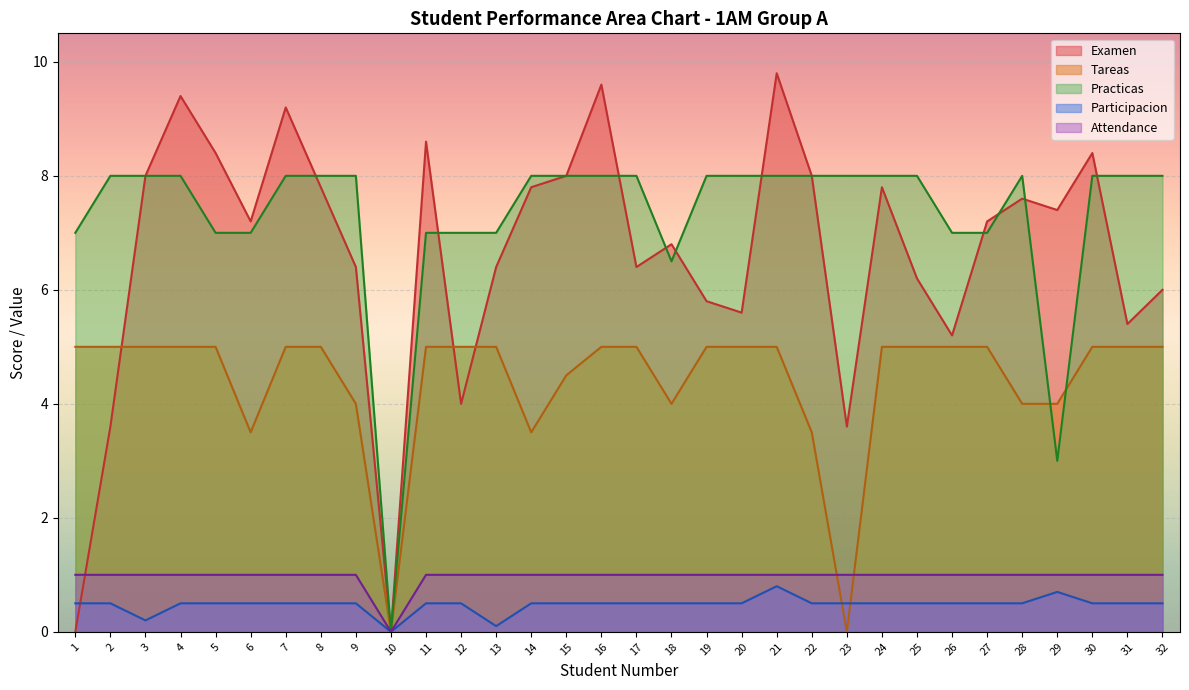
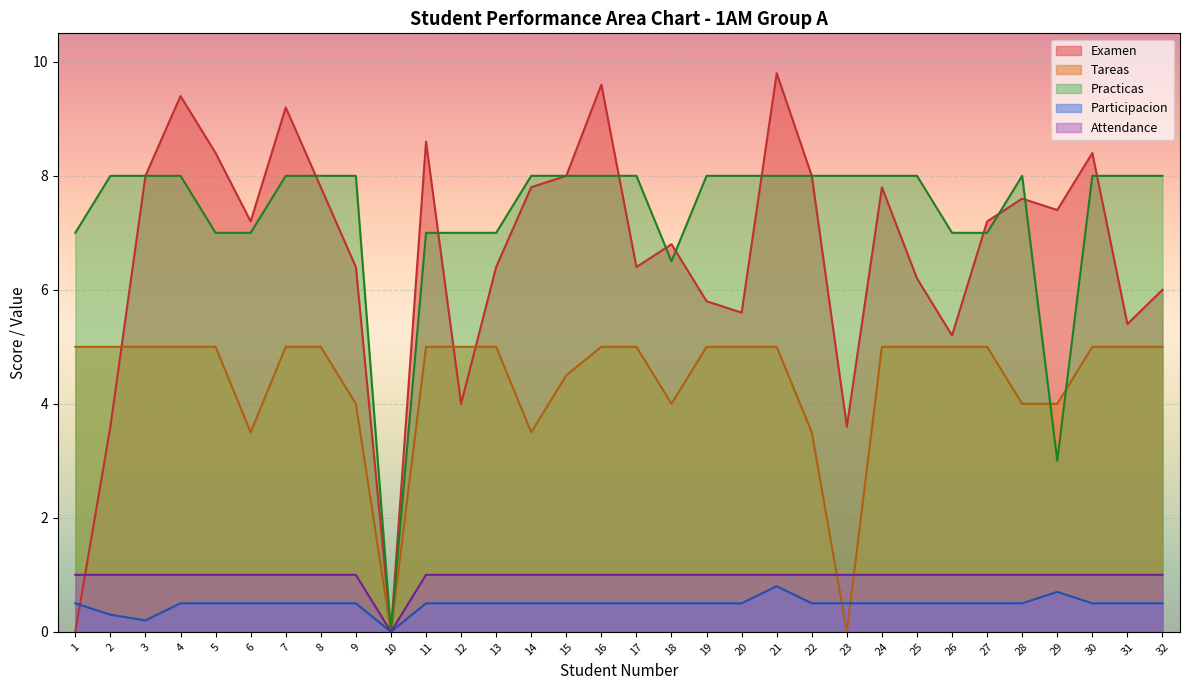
  {
    "Practicas": {
      "1": 7.0,
      "2": 8.0,
      "4": 8.0,
      "5": 7.0,
      "6": 7.0,
      "7": 8.0,
      "8": 8.0,
      "9": 8.0,
      "11": 7.0,
      "12": 7.0,
      "13": 7.0,
      "14": 8.0,
      "16": 8.0,
      "17": 8.0,
      "18": 6.5,
      "19": 8.0,
      "20": 8.0,
      "21": 8.0,
      "23": 8.0,
      "24": 8.0,
      "25": 8.0,
      "26": 7.0,
      "27": 7.0,
      "28": 8.0,
      "29": 3.0,
      "30": 8.0,
      "31": 8.0,
      "32": 8.0
    },
    "Participacion": {
      "1": 0.5,
-     "2": 0.5,
+     "2": 0.3,
      "3": 0.2,
      "4": 0.5,
      "5": 0.5,
      "6": 0.5,
      "7": 0.5,
      "8": 0.5,
      "9": 0.5,
      "11": 0.5,
      "12": 0.5,
-     "13": 0.1,
+     "13": 0.5,
      "14": 0.5,
      "15": 0.5,
      "16": 0.5,
      "17": 0.5,
      "18": 0.5,
      "19": 0.5,
      "20": 0.5,
      "21": 0.8,
      "22": 0.5,
      "23": 0.5,
      "24": 0.5,
      "25": 0.5,
      "26": 0.5,
      "27": 0.5,
      "28": 0.5,
      "29": 0.7,
      "30": 0.5,
      "31": 0.5,
      "32": 0.5
    },
    "Attendance": {
      "1": 1.0,
      "2": 1.0,
      "3": 1.0,
      "4": 1.0,
      "5": 1.0,
      "6": 1.0,
      "7": 1.0,
      "8": 1.0,
      "9": 1.0,
      "11": 1.0,
      "12": 1.0,
      "13": 1.0,
      "14": 1.0,
      "15": 1.0,
      "16": 1.0,
      "17": 1.0,
      "18": 1.0,
      "19": 1.0,
      "20": 1.0,
      "21": 1.0,
      "22": 1.0,
      "23": 1.0,
      "24": 1.0,
      "25": 1.0,
      "26": 1.0,
      "27": 1.0,
      "28": 1.0,
      "29": 1.0,
      "30": 1.0,
      "31": 1.0,
      "32": 1.0
    }
  }
